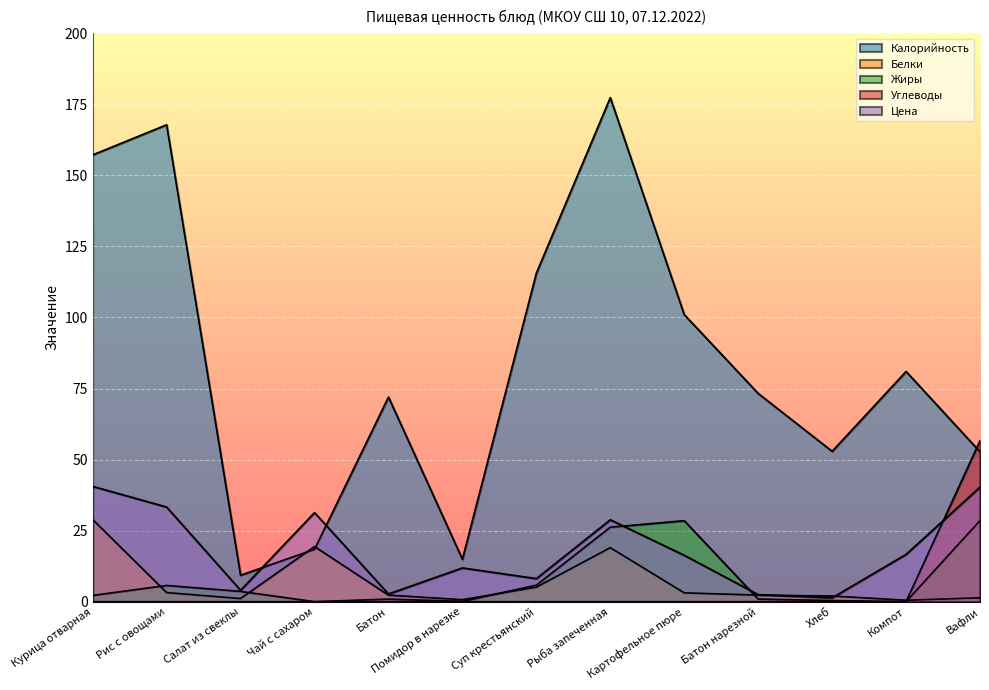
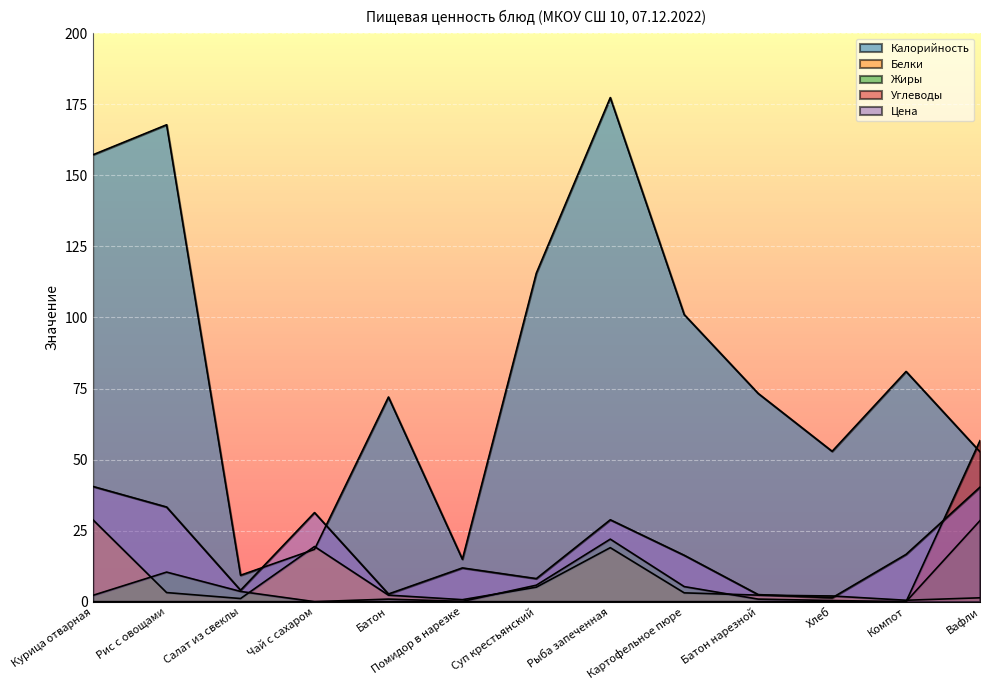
  {
    "Калорийность": {
      "Курица отварная": 157,
      "Рис с овощами": 168,
      "Салат из свеклы": 9,
      "Чай с сахаром": 18,
      "Батон": 72,
      "Помидор в нарезке": 15,
      "Суп крестьянский": 116,
      "Рыба запеченная": 177,
      "Картофельное пюре": 101,
      "Батон нарезной": 73,
      "Хлеб": 53,
      "Компот": 81,
      "Вафли": 53
    },
    "Белки": {
      "Курица отварная": 29,
      "Рис с овощами": 3,
      "Салат из свеклы": 1,
      "Чай с сахаром": 19,
      "Рыба запеченная": 19,
      "Картофельное пюре": 3,
      "Вафли": 1
    },
    "Жиры": {
      "Курица отварная": 2,
-     "Рис с овощами": 6,
+     "Рис с овощами": 10,
      "Батон": 1,
-     "Рыба запеченная": 26,
-     "Картофельное пюре": 29,
+     "Рыба запеченная": 22,
+     "Картофельное пюре": 5,
      "Батон нарезной": 1,
      "Вафли": 29
    },
    "Углеводы": {
      "Курица отварная": 0,
      "Рис с овощами": 0,
      "Салат из свеклы": 0,
      "Батон": 0,
      "Суп крестьянский": 0,
      "Рыба запеченная": 0,
      "Картофельное пюре": 0,
      "Батон нарезной": 0,
      "Вафли": 57
    },
    "Цена": {
      "Курица отварная": 41,
      "Рис с овощами": 33,
      "Чай с сахаром": 31,
      "Помидор в нарезке": 12,
      "Суп крестьянский": 8,
      "Рыба запеченная": 29,
      "Картофельное пюре": 16,
      "Компот": 17,
      "Вафли": 40
    }
  }
